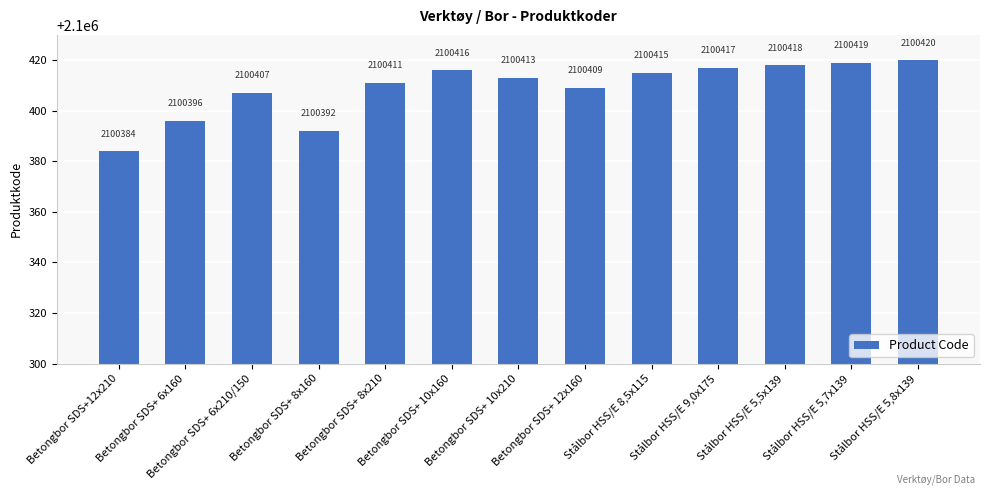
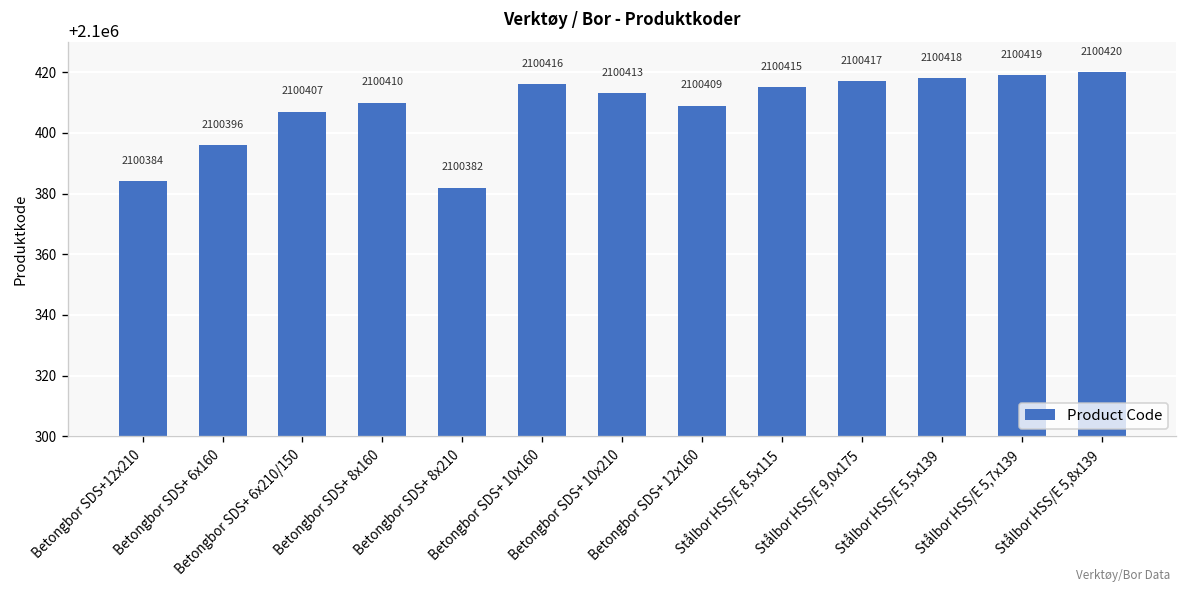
  {
    "Betongbor SDS+12x210": 2100384,
    "Betongbor SDS+ 6x160": 2100396,
    "Betongbor SDS+ 6x210/150": 2100407,
-   "Betongbor SDS+ 8x160": 2100392,
-   "Betongbor SDS+ 8x210": 2100411,
+   "Betongbor SDS+ 8x160": 2100410,
+   "Betongbor SDS+ 8x210": 2100382,
    "Betongbor SDS+ 10x160": 2100416,
    "Betongbor SDS+ 10x210": 2100413,
    "Betongbor SDS+ 12x160": 2100409,
    "Stålbor HSS/E 8,5x115": 2100415,
    "Stålbor HSS/E 9,0x175": 2100417,
    "Stålbor HSS/E 5,5x139": 2100418,
    "Stålbor HSS/E 5,7x139": 2100419,
    "Stålbor HSS/E 5,8x139": 2100420
  }
